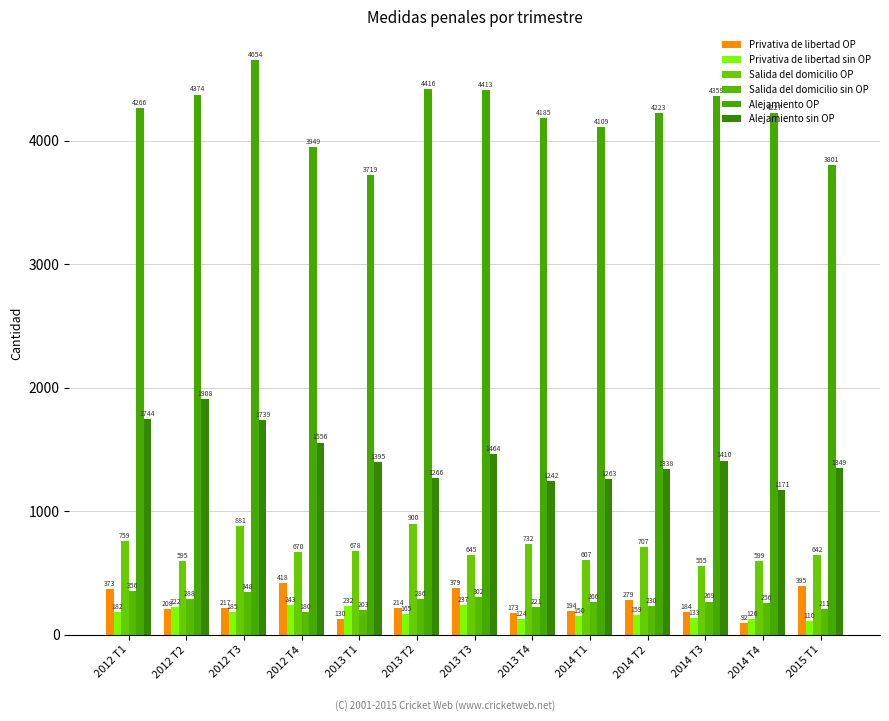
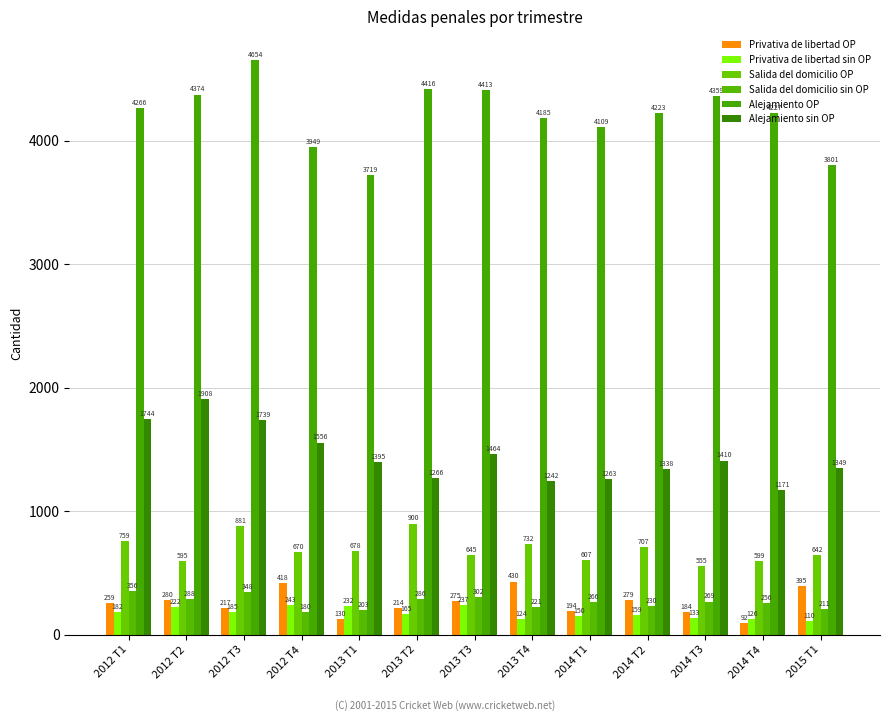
  {
    "Privativa de libertad OP": {
-     "2012 T1": 373,
-     "2012 T2": 208,
+     "2012 T1": 259,
+     "2012 T2": 280,
      "2012 T4": 418,
      "2013 T1": 130,
      "2013 T2": 214,
-     "2013 T3": 379,
-     "2013 T4": 173,
+     "2013 T3": 275,
+     "2013 T4": 430,
      "2014 T1": 194,
      "2014 T2": 279,
      "2014 T3": 184,
      "2014 T4": 92,
      "2015 T1": 395
    }
  }
